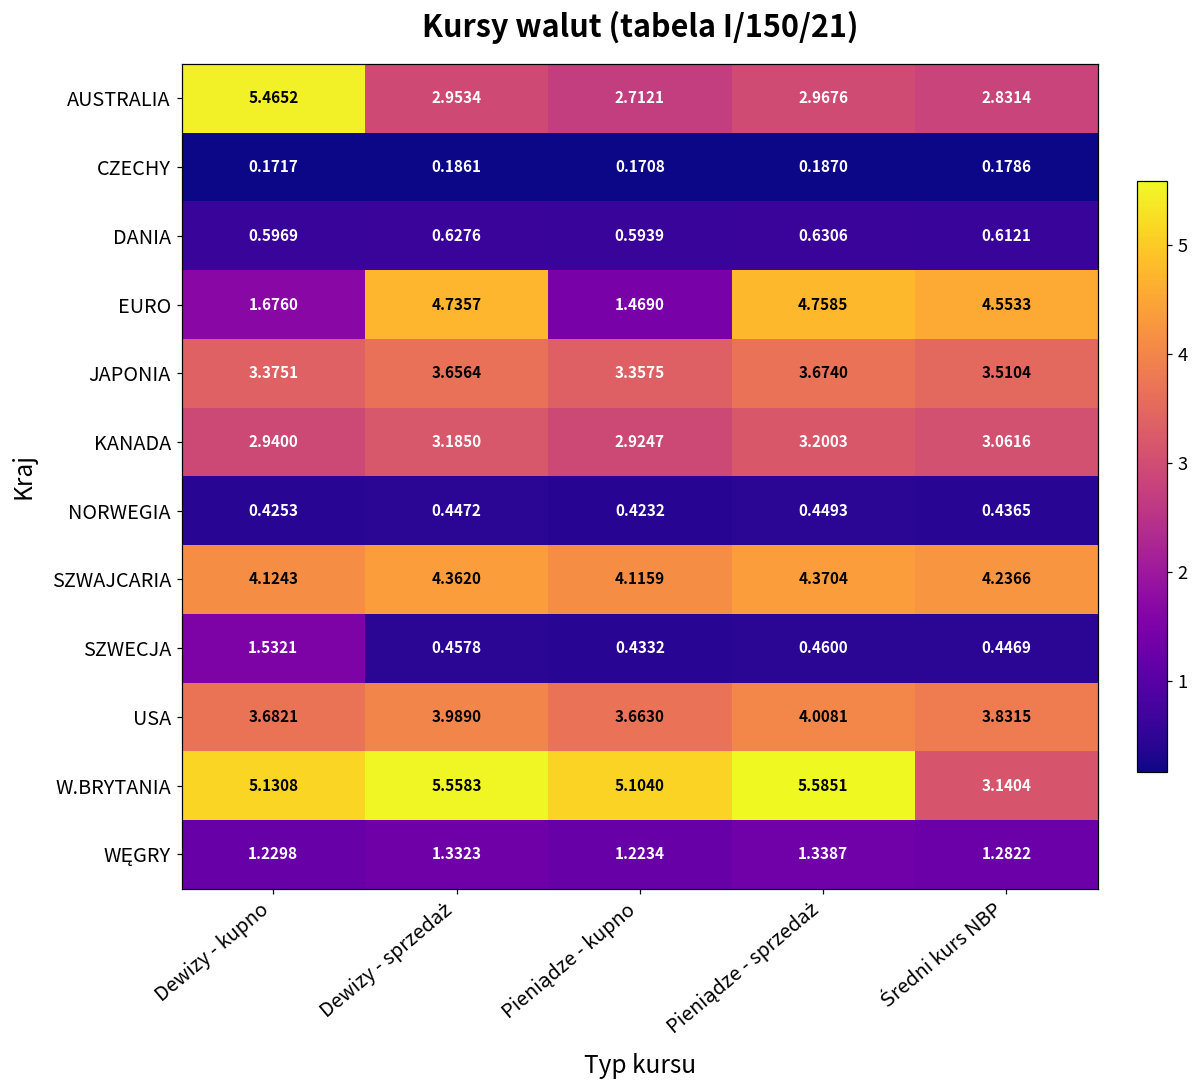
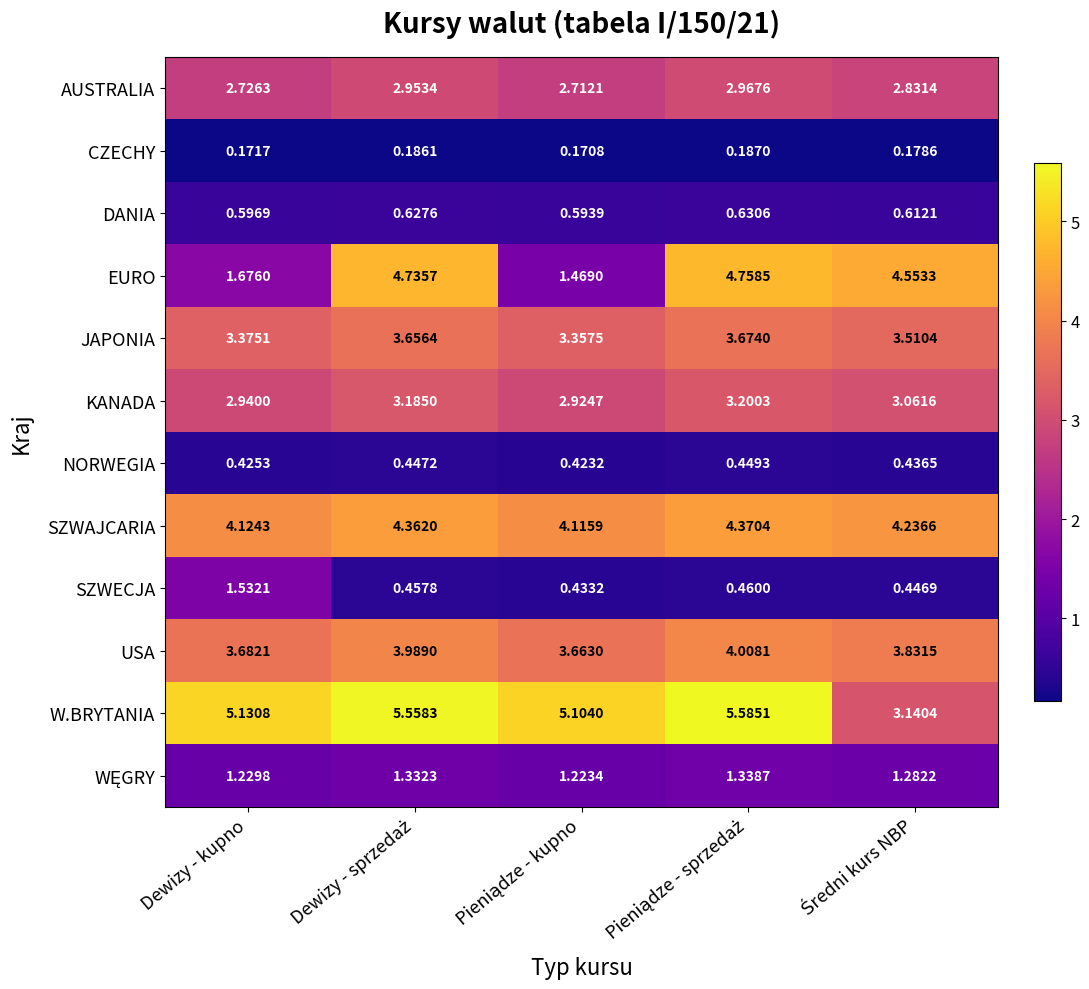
  {
    "AUSTRALIA": {
-     "Dewizy - kupno": 5.4652,
+     "Dewizy - kupno": 2.7263,
      "Dewizy - sprzedaż": 2.9534,
      "Pieniądze - kupno": 2.7121,
      "Pieniądze - sprzedaż": 2.9676,
      "Średni kurs NBP": 2.8314
    },
    "CZECHY": {
      "Dewizy - kupno": 0.1717,
      "Dewizy - sprzedaż": 0.1861,
      "Pieniądze - kupno": 0.1708,
      "Pieniądze - sprzedaż": 0.1870,
      "Średni kurs NBP": 0.1786
    },
    "DANIA": {
      "Dewizy - kupno": 0.5969,
      "Dewizy - sprzedaż": 0.6276,
      "Pieniądze - kupno": 0.5939,
      "Pieniądze - sprzedaż": 0.6306,
      "Średni kurs NBP": 0.6121
    },
    "EURO": {
      "Dewizy - kupno": 1.6760,
      "Dewizy - sprzedaż": 4.7357,
      "Pieniądze - kupno": 1.4690,
      "Pieniądze - sprzedaż": 4.7585,
      "Średni kurs NBP": 4.5533
    },
    "JAPONIA": {
      "Dewizy - kupno": 3.3751,
      "Dewizy - sprzedaż": 3.6564,
      "Pieniądze - kupno": 3.3575,
      "Pieniądze - sprzedaż": 3.6740,
      "Średni kurs NBP": 3.5104
    },
    "KANADA": {
      "Dewizy - kupno": 2.9400,
      "Dewizy - sprzedaż": 3.1850,
      "Pieniądze - kupno": 2.9247,
      "Pieniądze - sprzedaż": 3.2003,
      "Średni kurs NBP": 3.0616
    },
    "NORWEGIA": {
      "Dewizy - kupno": 0.4253,
      "Dewizy - sprzedaż": 0.4472,
      "Pieniądze - kupno": 0.4232,
      "Pieniądze - sprzedaż": 0.4493,
      "Średni kurs NBP": 0.4365
    },
    "SZWAJCARIA": {
      "Dewizy - kupno": 4.1243,
      "Dewizy - sprzedaż": 4.3620,
      "Pieniądze - kupno": 4.1159,
      "Pieniądze - sprzedaż": 4.3704,
      "Średni kurs NBP": 4.2366
    },
    "SZWECJA": {
      "Dewizy - kupno": 1.5321,
      "Dewizy - sprzedaż": 0.4578,
      "Pieniądze - kupno": 0.4332,
      "Pieniądze - sprzedaż": 0.4600,
      "Średni kurs NBP": 0.4469
    },
    "USA": {
      "Dewizy - kupno": 3.6821,
      "Dewizy - sprzedaż": 3.9890,
      "Pieniądze - kupno": 3.6630,
      "Pieniądze - sprzedaż": 4.0081,
      "Średni kurs NBP": 3.8315
    },
    "W.BRYTANIA": {
      "Dewizy - kupno": 5.1308,
      "Dewizy - sprzedaż": 5.5583,
      "Pieniądze - kupno": 5.1040,
      "Pieniądze - sprzedaż": 5.5851,
      "Średni kurs NBP": 3.1404
    },
    "WĘGRY": {
      "Dewizy - kupno": 1.2298,
      "Dewizy - sprzedaż": 1.3323,
      "Pieniądze - kupno": 1.2234,
      "Pieniądze - sprzedaż": 1.3387,
      "Średni kurs NBP": 1.2822
    }
  }
